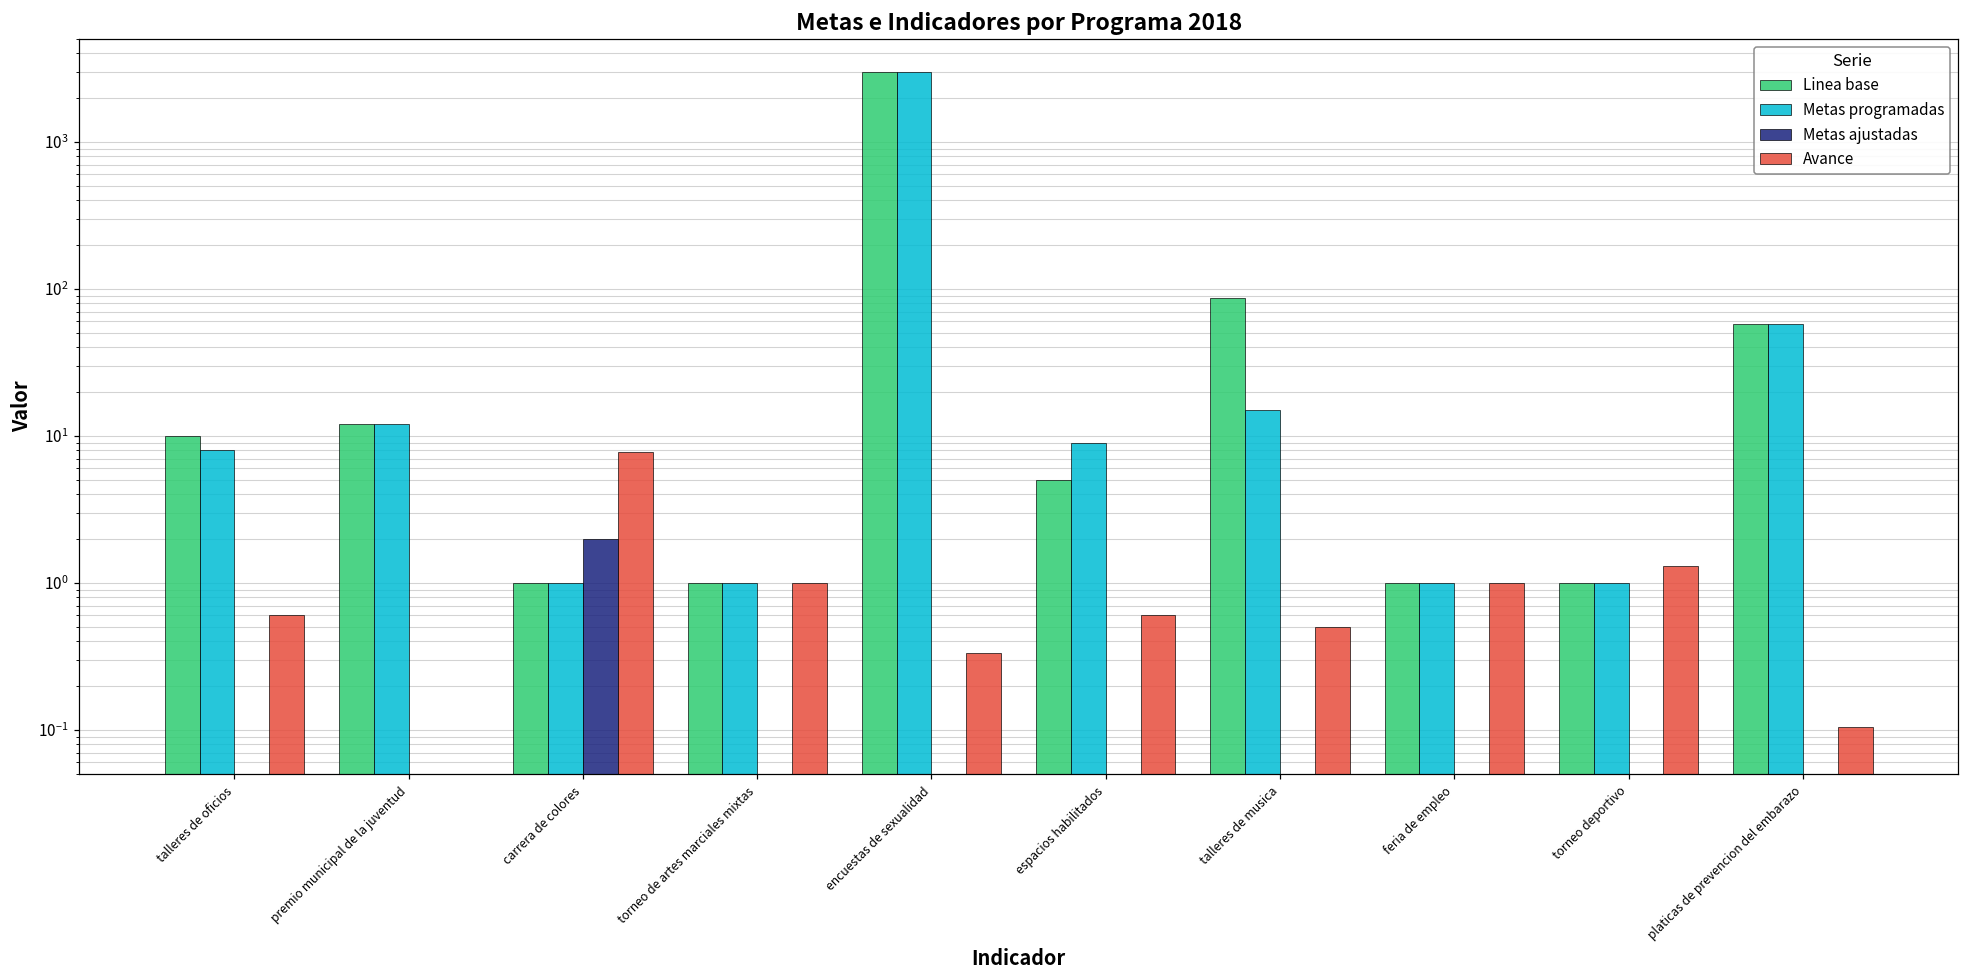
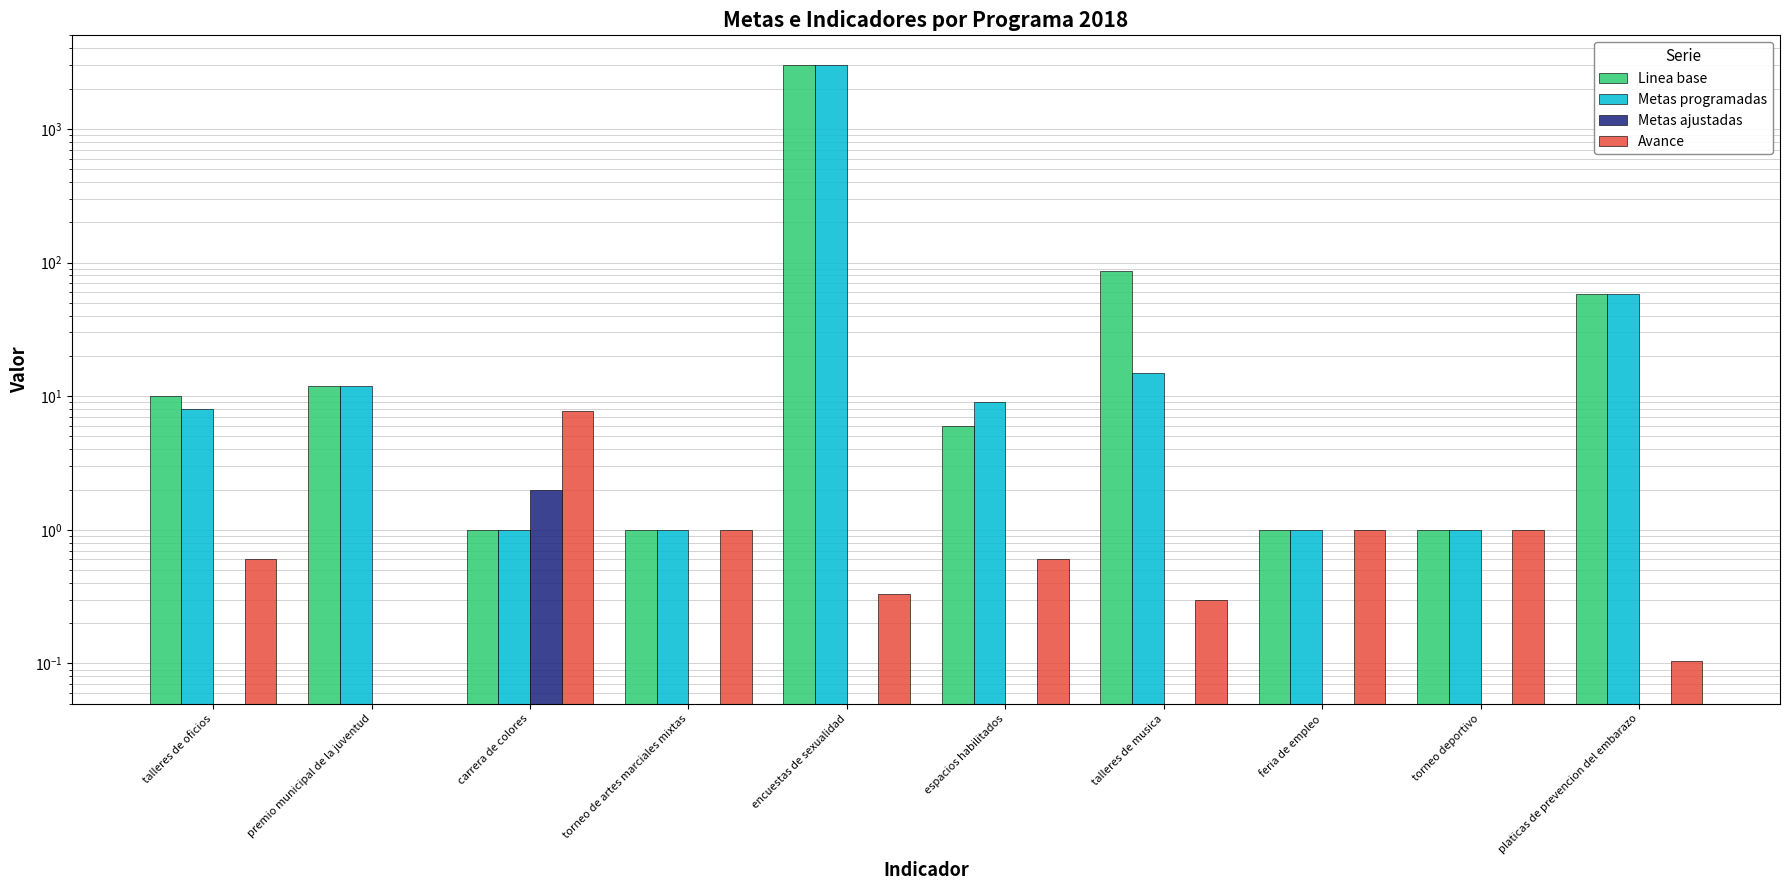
  {
    "Linea base": {
      "talleres de oficios": 10,
      "premio municipal de la juventud": 12,
      "carrera de colores": 1,
      "torneo de artes marciales mixtas": 1,
      "encuestas de sexualidad": 3000,
-     "espacios habilitados": 5,
+     "espacios habilitados": 6,
      "talleres de musica": 90,
      "feria de empleo": 1,
      "torneo deportivo": 1,
      "platicas de prevencion del embarazo": 58
    },
    "Metas programadas": {
      "talleres de oficios": 8,
      "premio municipal de la juventud": 12,
      "carrera de colores": 1.0,
      "torneo de artes marciales mixtas": 1.0,
      "encuestas de sexualidad": 3000,
      "espacios habilitados": 9,
      "talleres de musica": 15,
      "feria de empleo": 1.0,
      "torneo deportivo": 1.0,
      "platicas de prevencion del embarazo": 58
    },
    "Metas ajustadas": {
      "carrera de colores": 2.0
    },
    "Avance": {
      "talleres de oficios": 0.6,
      "carrera de colores": 8,
      "torneo de artes marciales mixtas": 1.0,
      "encuestas de sexualidad": 0.33,
      "espacios habilitados": 0.6,
-     "talleres de musica": 0.5,
+     "talleres de musica": 0.3,
      "feria de empleo": 1.0,
-     "torneo deportivo": 1.3,
+     "torneo deportivo": 1.0,
      "platicas de prevencion del embarazo": 0.1
    }
  }
